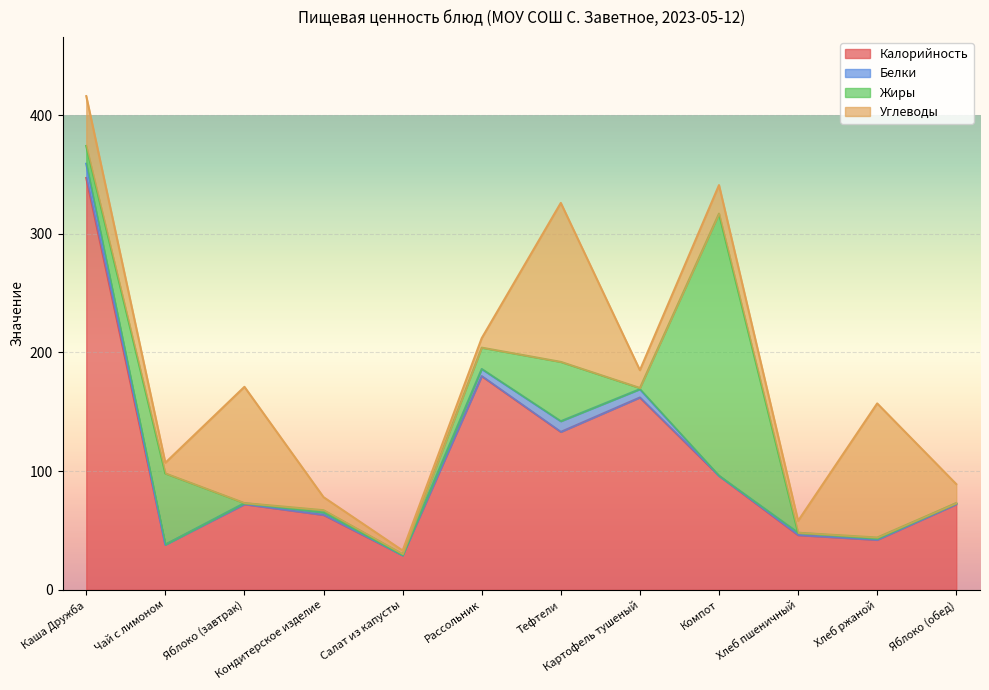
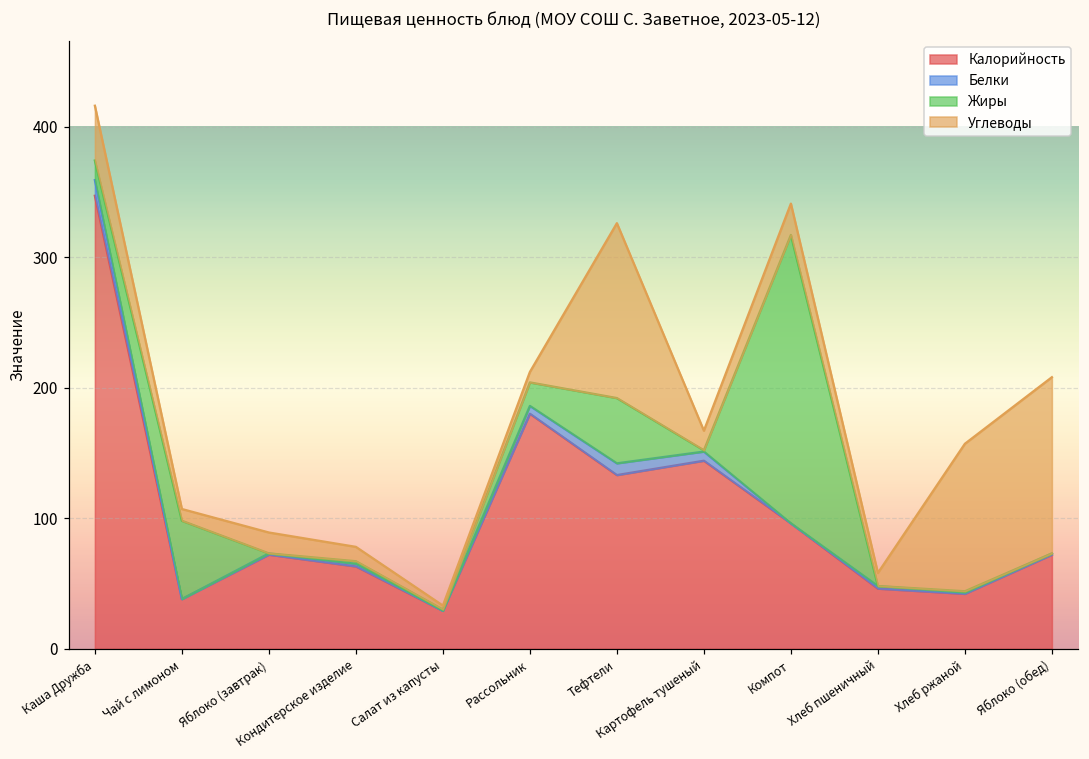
  {
    "Калорийность": {
      "Каша Дружба": 347,
      "Рассольник": 180,
      "Тефтели": 133,
-     "Картофель тушеный": 162
+     "Картофель тушеный": 144
    },
    "Белки": {
      "Каша Дружба": 12,
      "Рассольник": 6,
      "Тефтели": 9
    },
    "Жиры": {
      "Каша Дружба": 15,
      "Чай с лимоном": 60,
      "Рассольник": 18,
      "Тефтели": 50,
      "Компот": 221
    },
    "Углеводы": {
      "Каша Дружба": 42,
      "Чай с лимоном": 9,
-     "Яблоко (завтрак)": 98,
+     "Яблоко (завтрак)": 16,
      "Кондитерское изделие": 11,
      "Салат из капусты": 3,
      "Рассольник": 8,
      "Тефтели": 134,
      "Картофель тушеный": 15,
      "Компот": 24,
      "Хлеб пшеничный": 10,
      "Хлеб ржаной": 113,
-     "Яблоко (обед)": 16
+     "Яблоко (обед)": 135
    }
  }
